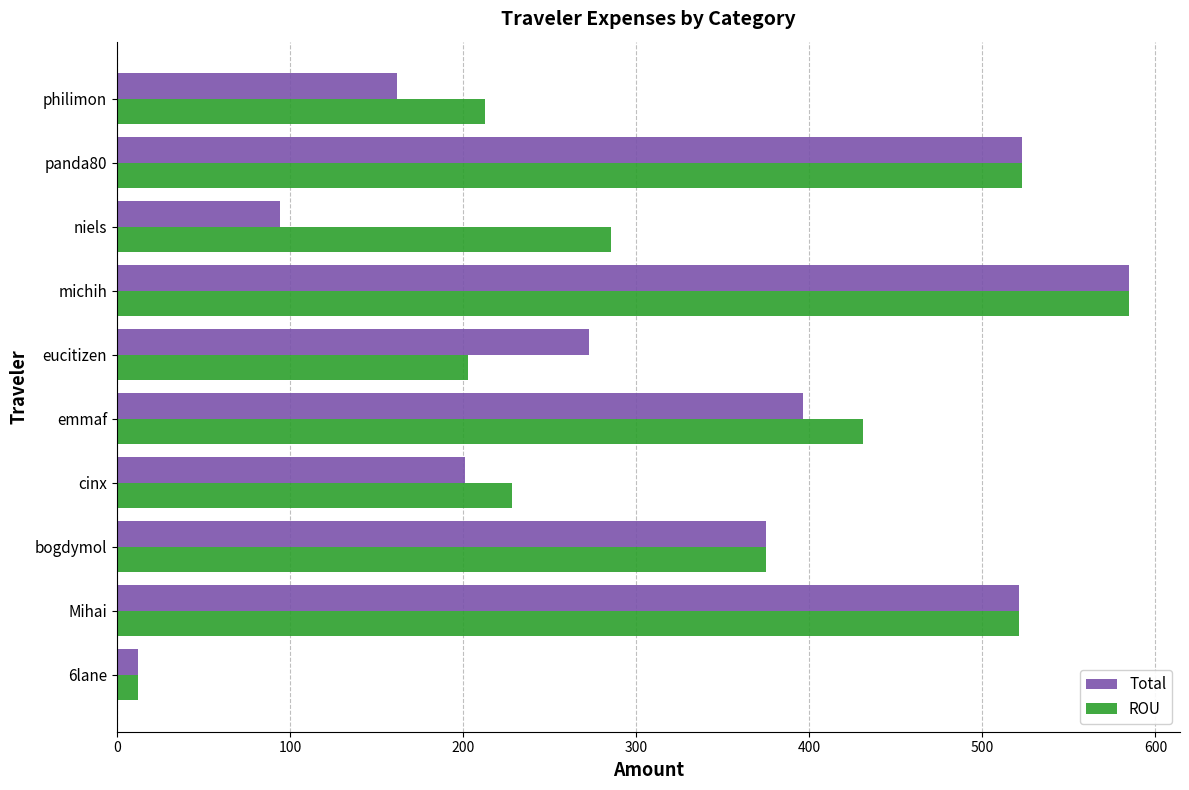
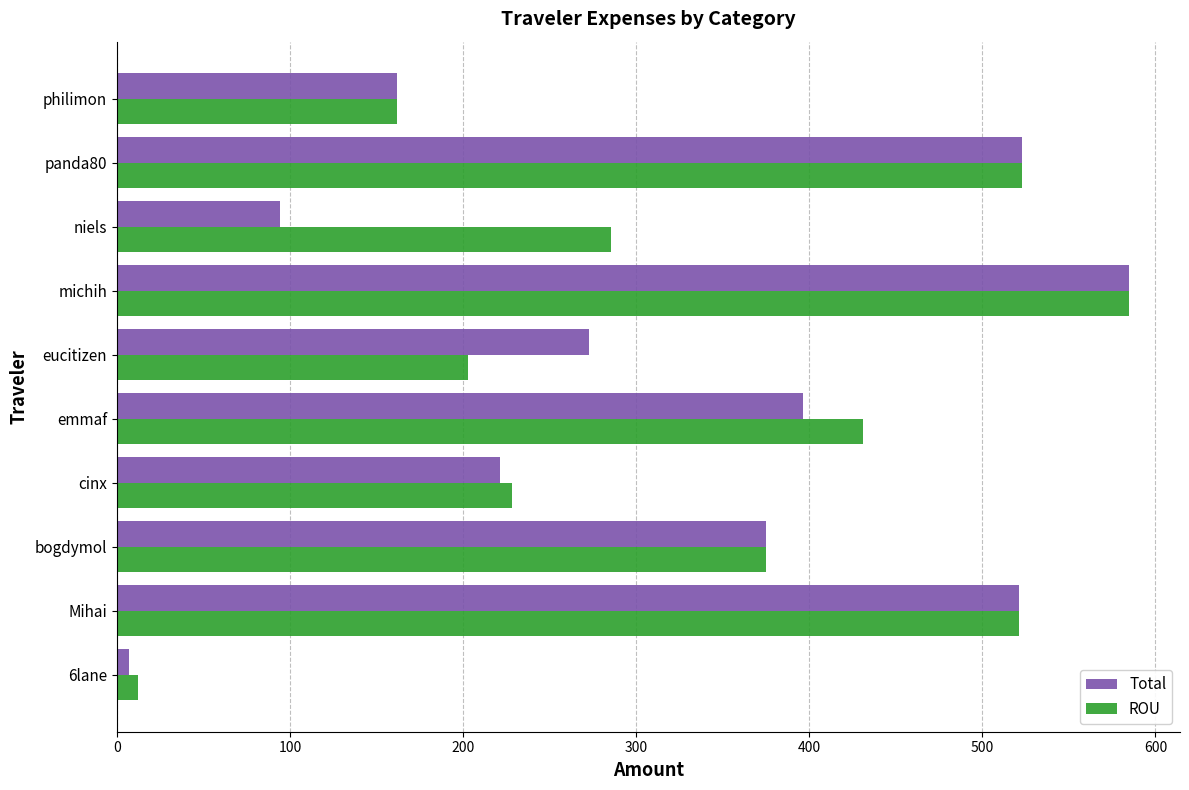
  {
    "Total": {
      "philimon": 162,
      "panda80": 523,
      "niels": 95,
      "michih": 585,
      "eucitizen": 273,
      "emmaf": 396,
-     "cinx": 201,
+     "cinx": 221,
      "bogdymol": 375,
      "Mihai": 521,
-     "6lane": 12
+     "6lane": 7
    },
    "ROU": {
-     "philimon": 213,
+     "philimon": 162,
      "panda80": 523,
      "niels": 286,
      "michih": 585,
      "eucitizen": 203,
      "emmaf": 431,
      "cinx": 229,
      "bogdymol": 375,
      "Mihai": 521,
      "6lane": 12
    }
  }
